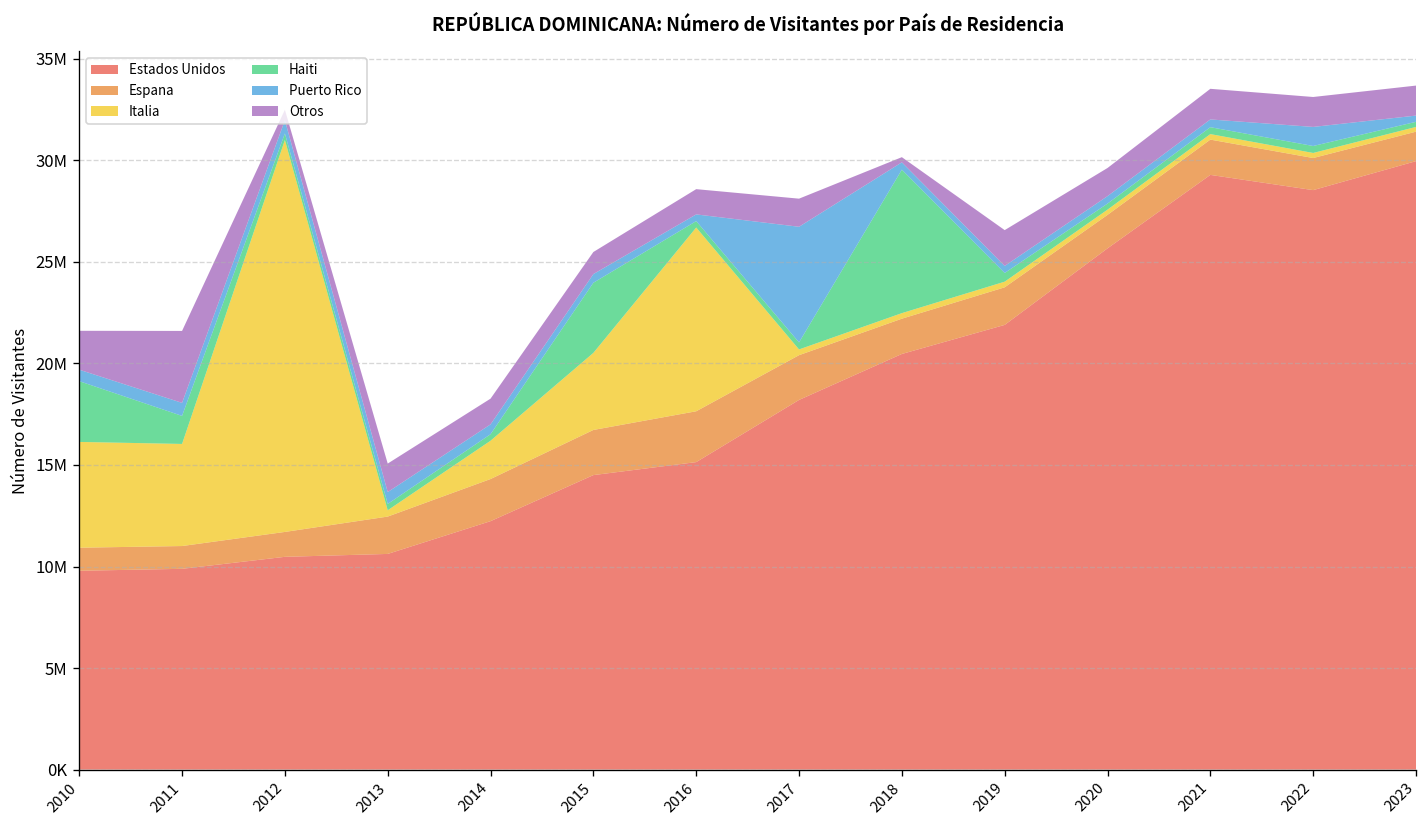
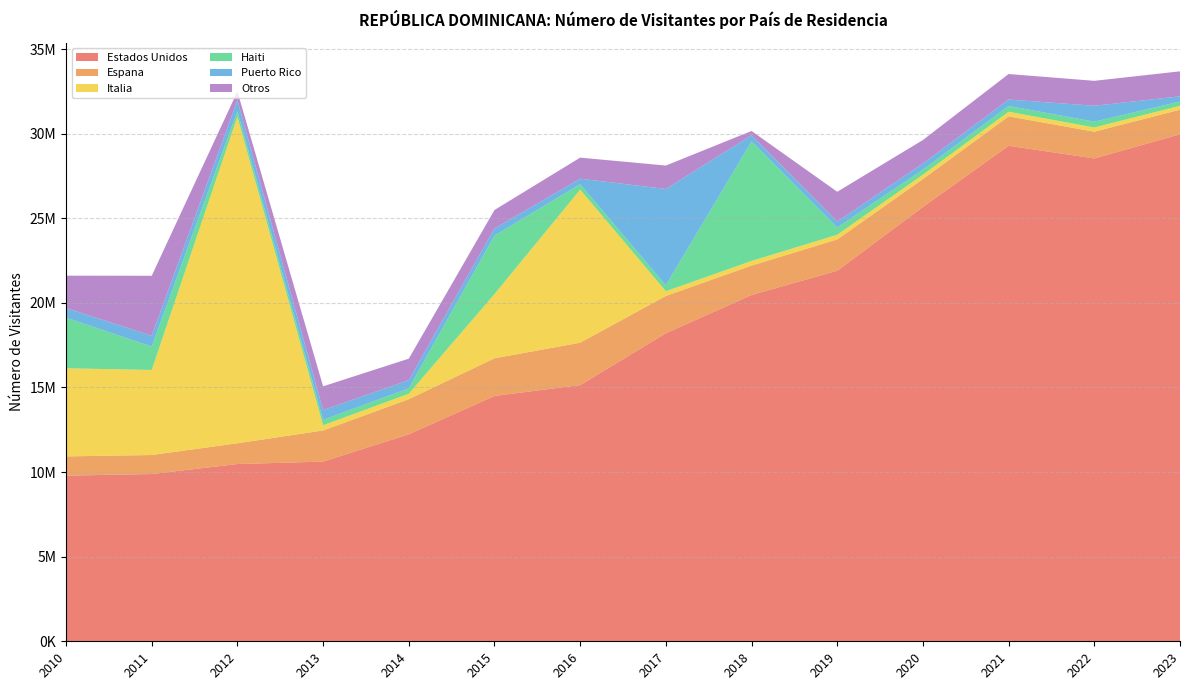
  {
    "Italia": {
      "2010": 5200000,
      "2011": 5000000,
      "2012": 19300000,
      "2013": 300000,
-     "2014": 1900000,
+     "2014": 300000,
      "2015": 3800000,
      "2016": 9100000,
      "2017": 300000,
      "2018": 300000,
      "2019": 300000,
      "2020": 300000,
      "2021": 300000,
      "2022": 200000,
      "2023": 200000
    },
    "Haiti": {
      "2010": 3000000,
      "2011": 1400000,
      "2012": 300000,
      "2013": 300000,
      "2014": 300000,
      "2015": 3500000,
      "2016": 300000,
      "2017": 300000,
      "2018": 7100000,
      "2019": 400000,
      "2020": 300000,
      "2021": 300000,
      "2022": 300000,
      "2023": 300000
    },
    "Puerto Rico": {
      "2010": 600000,
      "2011": 600000,
      "2012": 700000,
      "2013": 600000,
      "2014": 500000,
      "2015": 400000,
      "2016": 300000,
      "2017": 5700000,
      "2018": 400000,
      "2019": 300000,
      "2020": 400000,
      "2021": 400000,
      "2022": 900000,
      "2023": 300000
    },
    "Otros": {
      "2010": 1900000,
      "2011": 3500000,
      "2013": 1400000,
      "2014": 1300000,
      "2015": 1100000,
      "2016": 1200000,
      "2017": 1400000,
      "2018": 300000,
      "2019": 1800000,
      "2020": 1400000,
      "2021": 1500000,
      "2022": 1500000,
      "2023": 1500000
    }
  }
